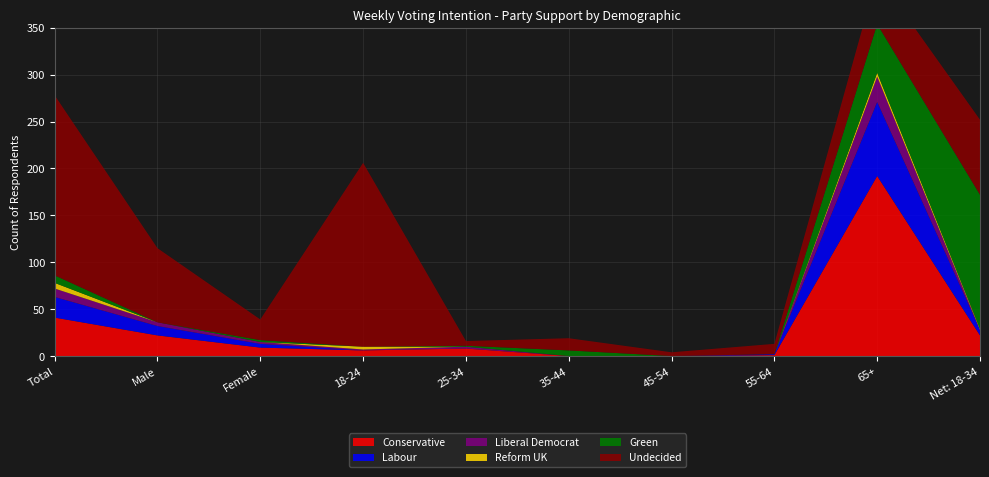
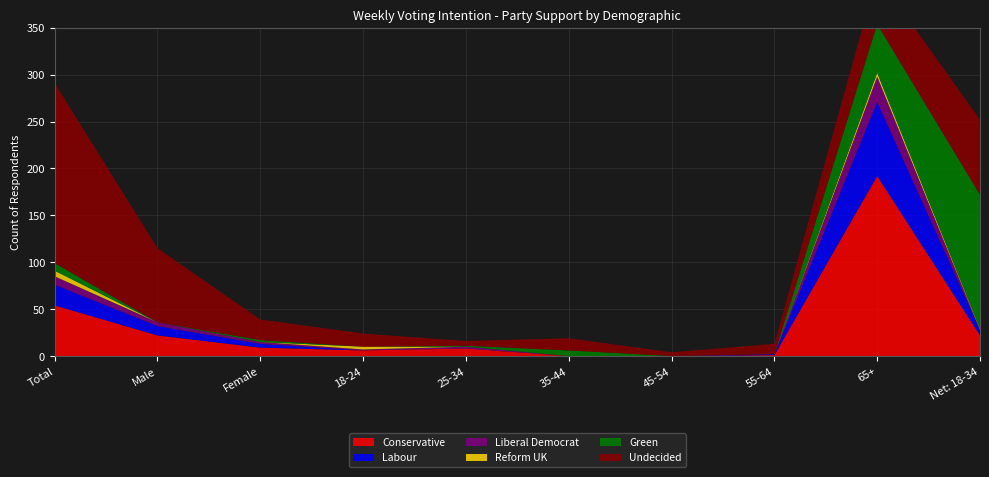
  {
    "Conservative": {
-     "Total": 40,
+     "Total": 50,
      "Male": 20,
      "Female": 10,
      "65+": 190,
      "Net: 18-34": 20
    },
    "Labour": {
      "Total": 20,
      "Male": 10,
      "65+": 80
    },
    "Liberal Democrat": {
      "Total": 10,
      "65+": 30
    },
    "Reform UK": {
      "Total": 10,
      "65+": 0
    },
    "Green": {
      "Total": 10,
      "35-44": 10,
      "Net: 18-34": 140
    },
    "Undecided": {
      "Total": 190,
      "Male": 80,
      "Female": 20,
-     "18-24": 200,
+     "18-24": 10,
      "25-34": 10,
      "35-44": 10,
      "45-54": 0,
      "55-64": 10,
      "Net: 18-34": 80
    }
  }
